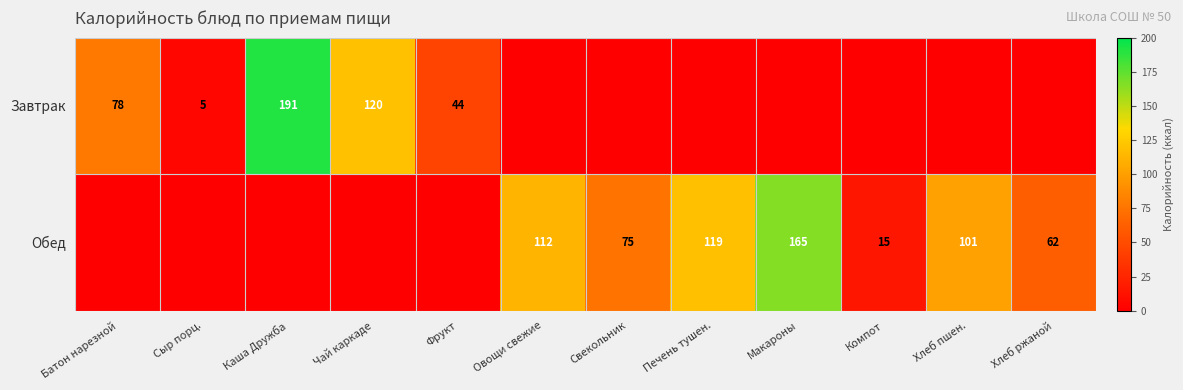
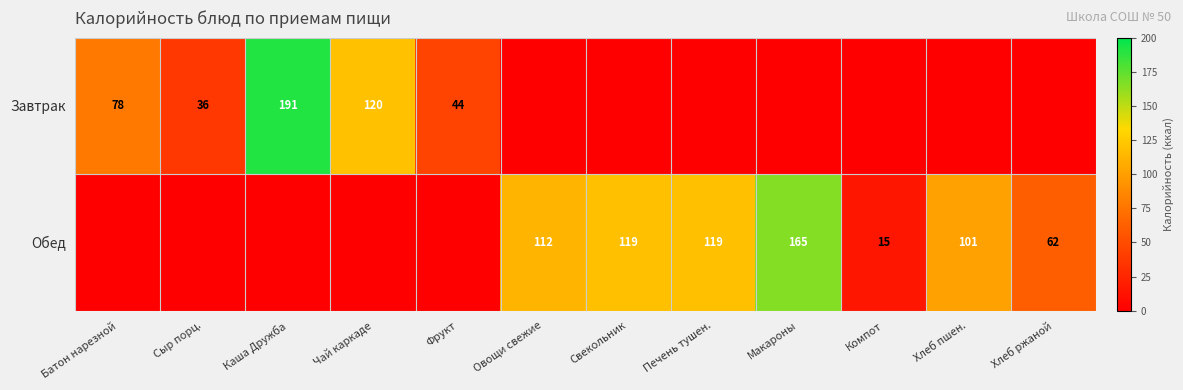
  {
    "Завтрак": {
      "Батон нарезной": 78,
-     "Сыр порц.": 5,
+     "Сыр порц.": 36,
      "Каша Дружба": 191,
      "Чай каркаде": 120,
      "Фрукт": 44
    },
    "Обед": {
      "Овощи свежие": 112,
-     "Свекольник": 75,
+     "Свекольник": 119,
      "Печень тушен.": 119,
      "Макароны": 165,
      "Компот": 15,
      "Хлеб пшен.": 101,
      "Хлеб ржаной": 62
    }
  }
